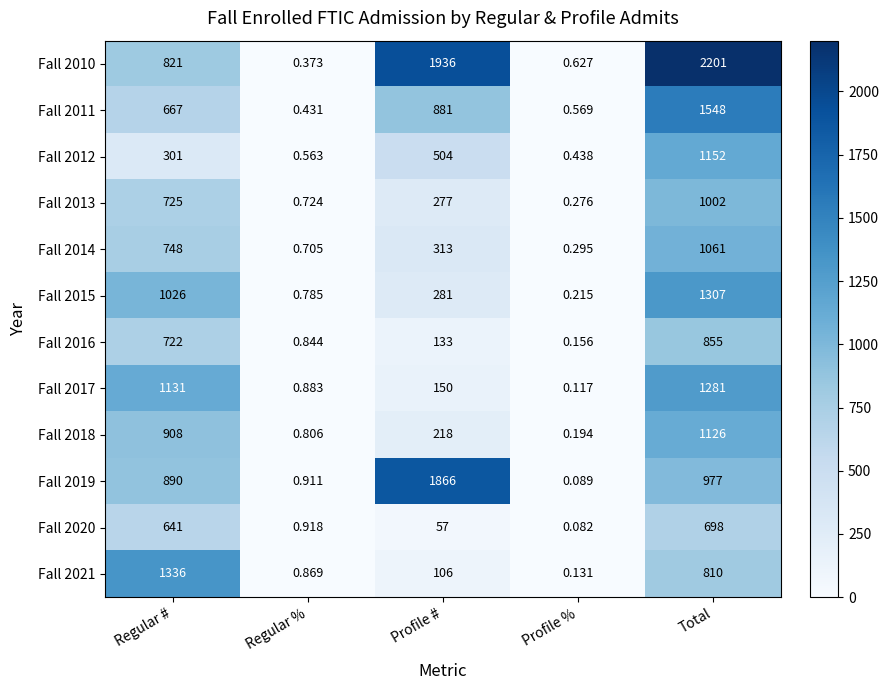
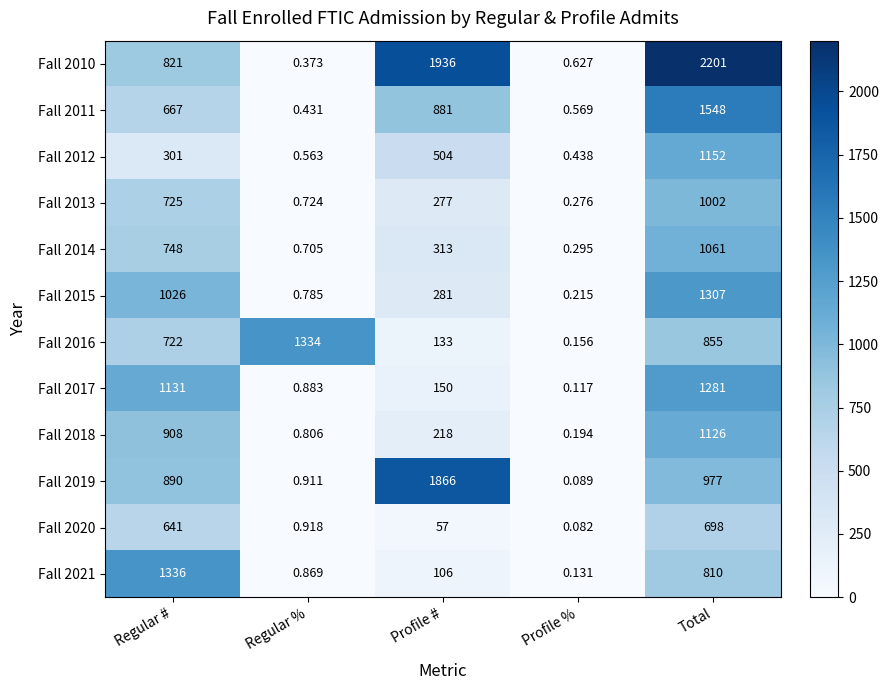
  {
    "Fall 2010": {
      "Regular #": 821,
      "Regular %": 0.373,
      "Profile #": 1936,
      "Profile %": 0.627,
      "Total": 2201
    },
    "Fall 2011": {
      "Regular #": 667,
      "Regular %": 0.431,
      "Profile #": 881,
      "Profile %": 0.569,
      "Total": 1548
    },
    "Fall 2012": {
      "Regular #": 301,
      "Regular %": 0.563,
      "Profile #": 504,
      "Profile %": 0.438,
      "Total": 1152
    },
    "Fall 2013": {
      "Regular #": 725,
      "Regular %": 0.724,
      "Profile #": 277,
      "Profile %": 0.276,
      "Total": 1002
    },
    "Fall 2014": {
      "Regular #": 748,
      "Regular %": 0.705,
      "Profile #": 313,
      "Profile %": 0.295,
      "Total": 1061
    },
    "Fall 2015": {
      "Regular #": 1026,
      "Regular %": 0.785,
      "Profile #": 281,
      "Profile %": 0.215,
      "Total": 1307
    },
    "Fall 2016": {
      "Regular #": 722,
-     "Regular %": 0.844,
+     "Regular %": 1334,
      "Profile #": 133,
      "Profile %": 0.156,
      "Total": 855
    },
    "Fall 2017": {
      "Regular #": 1131,
      "Regular %": 0.883,
      "Profile #": 150,
      "Profile %": 0.117,
      "Total": 1281
    },
    "Fall 2018": {
      "Regular #": 908,
      "Regular %": 0.806,
      "Profile #": 218,
      "Profile %": 0.194,
      "Total": 1126
    },
    "Fall 2019": {
      "Regular #": 890,
      "Regular %": 0.911,
      "Profile #": 1866,
      "Profile %": 0.089,
      "Total": 977
    },
    "Fall 2020": {
      "Regular #": 641,
      "Regular %": 0.918,
      "Profile #": 57,
      "Profile %": 0.082,
      "Total": 698
    },
    "Fall 2021": {
      "Regular #": 1336,
      "Regular %": 0.869,
      "Profile #": 106,
      "Profile %": 0.131,
      "Total": 810
    }
  }
